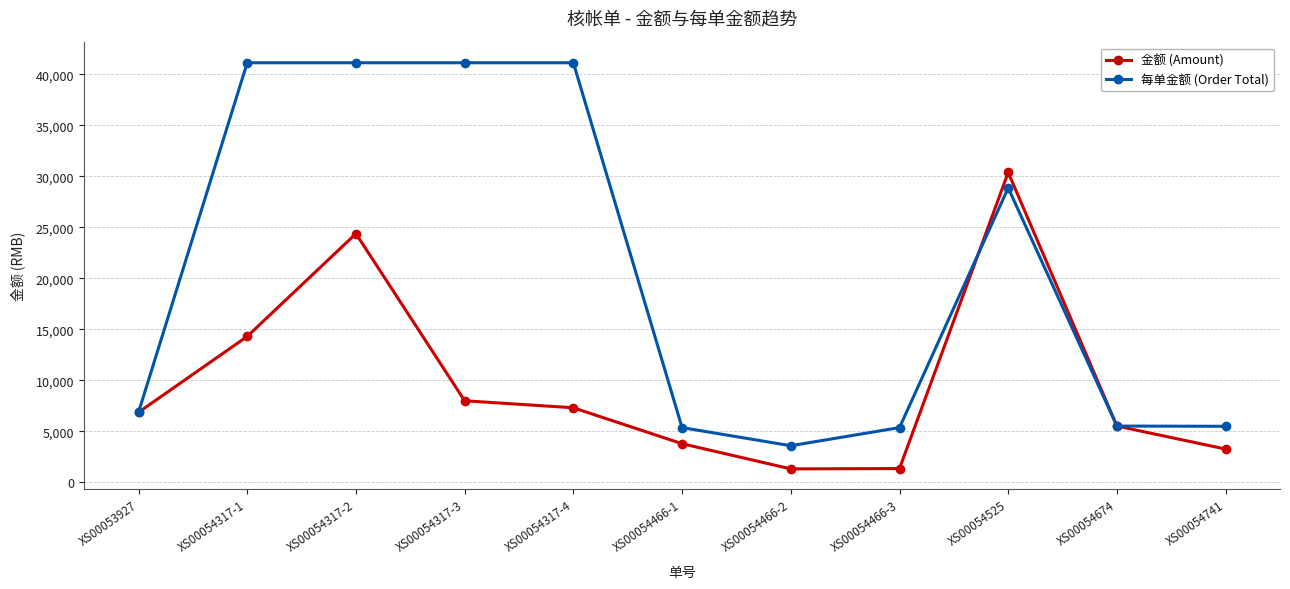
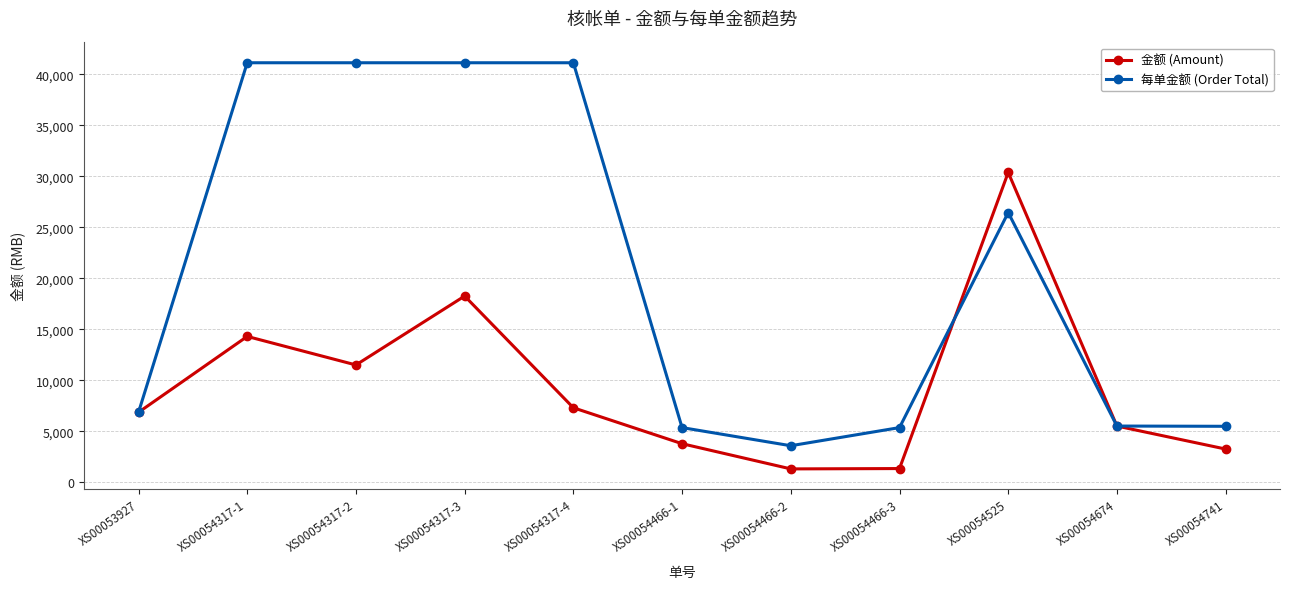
  {
    "金额 (Amount)": {
      "XS00054317-1": "14,300",
-     "XS00054317-2": "24,400",
-     "XS00054317-3": "8,000",
+     "XS00054317-2": "11,500",
+     "XS00054317-3": "18,300",
      "XS00054317-4": "7,300",
      "XS00054466-1": "3,800",
      "XS00054466-2": "1,300",
      "XS00054466-3": "1,400",
      "XS00054525": "30,400",
      "XS00054741": "3,300"
    },
    "每单金额 (Order Total)": {
      "XS00054317-1": "41,100",
      "XS00054317-2": "41,100",
      "XS00054317-3": "41,100",
      "XS00054317-4": "41,100",
      "XS00054466-1": "5,400",
      "XS00054466-2": "3,600",
      "XS00054466-3": "5,400",
-     "XS00054525": "28,900",
+     "XS00054525": "26,400",
      "XS00054741": "5,500"
    }
  }
